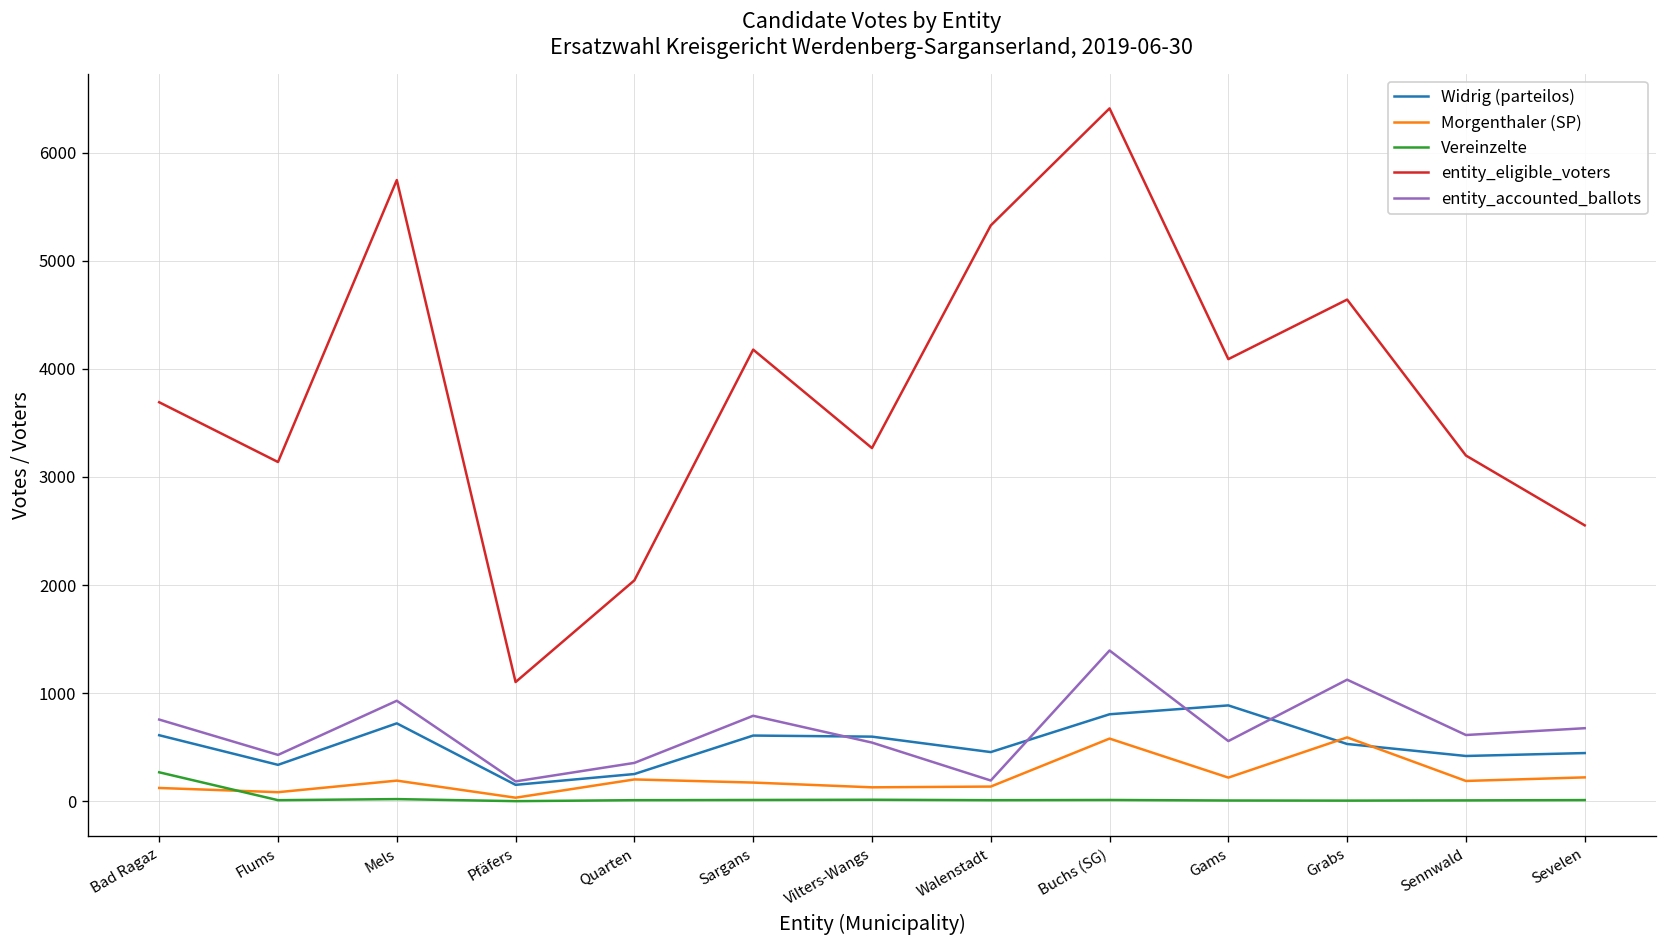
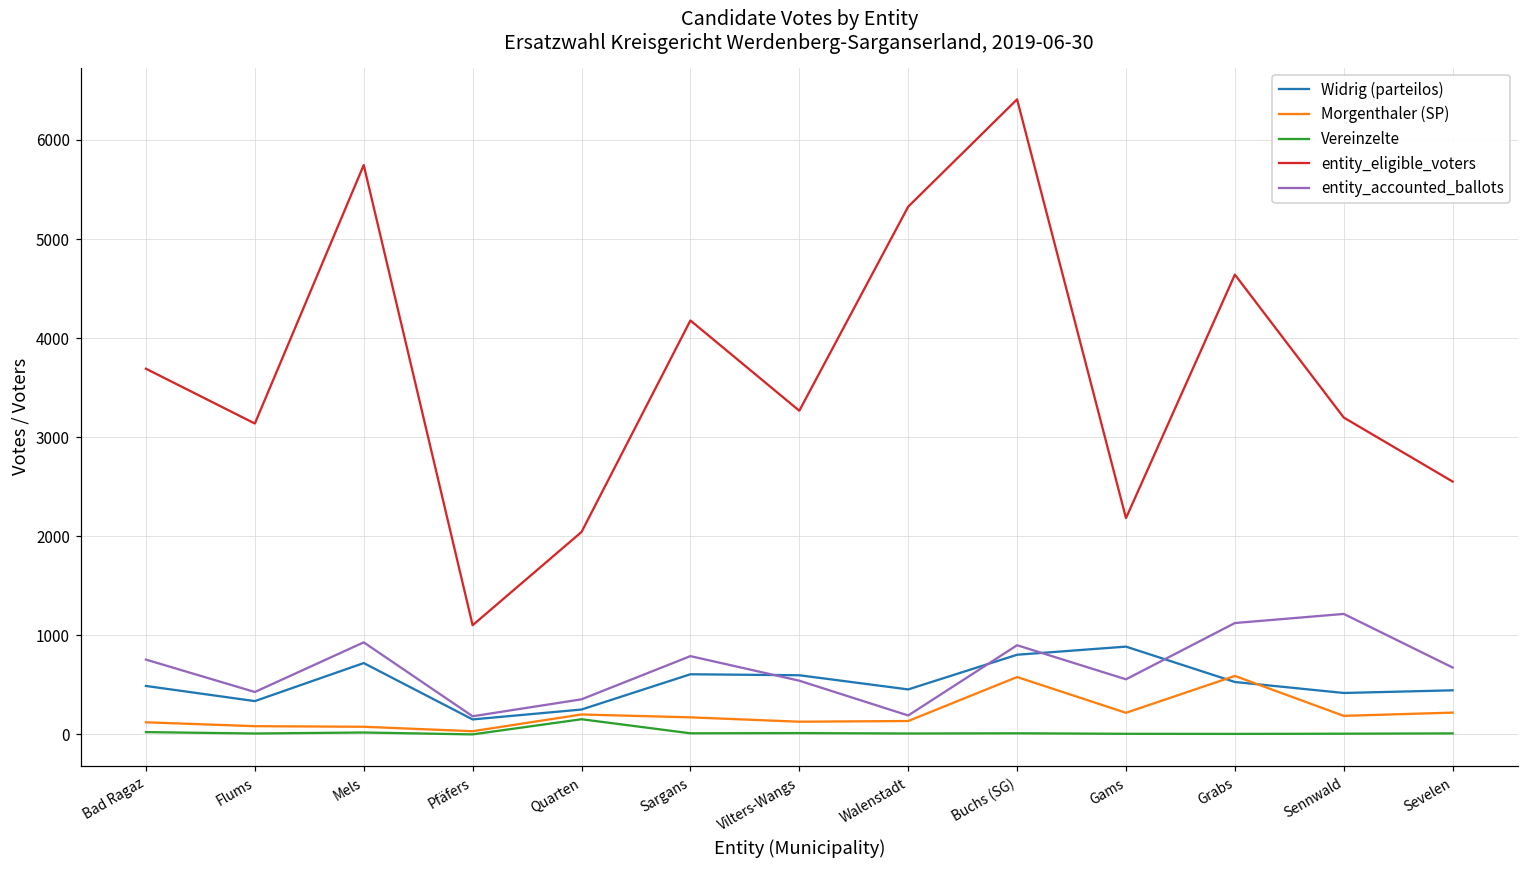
  {
    "Widrig (parteilos)": {
-     "Bad Ragaz": 600,
+     "Bad Ragaz": 500,
      "Flums": 300,
      "Mels": 700,
      "Pfäfers": 200,
      "Quarten": 300,
      "Sargans": 600,
      "Vilters-Wangs": 600,
      "Walenstadt": 500,
      "Buchs (SG)": 800,
      "Gams": 900,
      "Grabs": 500,
      "Sennwald": 400,
      "Sevelen": 400
    },
    "Morgenthaler (SP)": {
      "Bad Ragaz": 100,
      "Flums": 100,
-     "Mels": 200,
+     "Mels": 100,
      "Pfäfers": 0,
      "Quarten": 200,
      "Sargans": 200,
      "Vilters-Wangs": 100,
      "Walenstadt": 100,
      "Buchs (SG)": 600,
      "Gams": 200,
      "Grabs": 600,
      "Sennwald": 200,
      "Sevelen": 200
    },
    "Vereinzelte": {
-     "Bad Ragaz": 300,
+     "Bad Ragaz": 0,
      "Flums": 0,
      "Mels": 0,
      "Pfäfers": 0,
-     "Quarten": 0,
+     "Quarten": 200,
      "Sargans": 0,
      "Vilters-Wangs": 0,
      "Walenstadt": 0,
      "Buchs (SG)": 0,
      "Gams": 0,
      "Grabs": 0,
      "Sennwald": 0,
      "Sevelen": 0
    },
    "entity_eligible_voters": {
      "Bad Ragaz": 3700,
      "Flums": 3100,
      "Mels": 5700,
      "Pfäfers": 1100,
      "Quarten": 2000,
      "Sargans": 4200,
      "Vilters-Wangs": 3300,
      "Walenstadt": 5300,
      "Buchs (SG)": 6400,
-     "Gams": 4100,
+     "Gams": 2200,
      "Grabs": 4600,
      "Sennwald": 3200,
      "Sevelen": 2600
    },
    "entity_accounted_ballots": {
      "Bad Ragaz": 800,
      "Flums": 400,
      "Mels": 900,
      "Pfäfers": 200,
      "Quarten": 400,
      "Sargans": 800,
      "Vilters-Wangs": 500,
      "Walenstadt": 200,
-     "Buchs (SG)": 1400,
+     "Buchs (SG)": 900,
      "Gams": 600,
      "Grabs": 1100,
-     "Sennwald": 600,
+     "Sennwald": 1200,
      "Sevelen": 700
    }
  }
